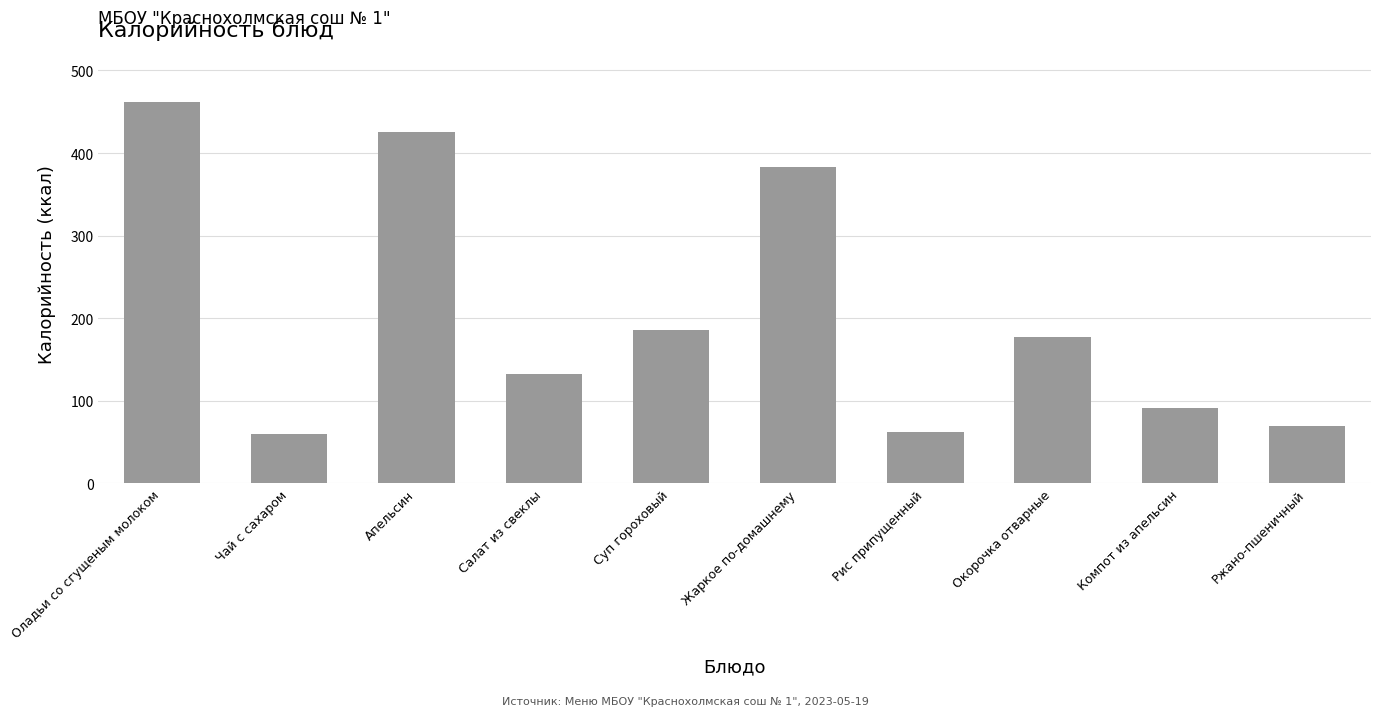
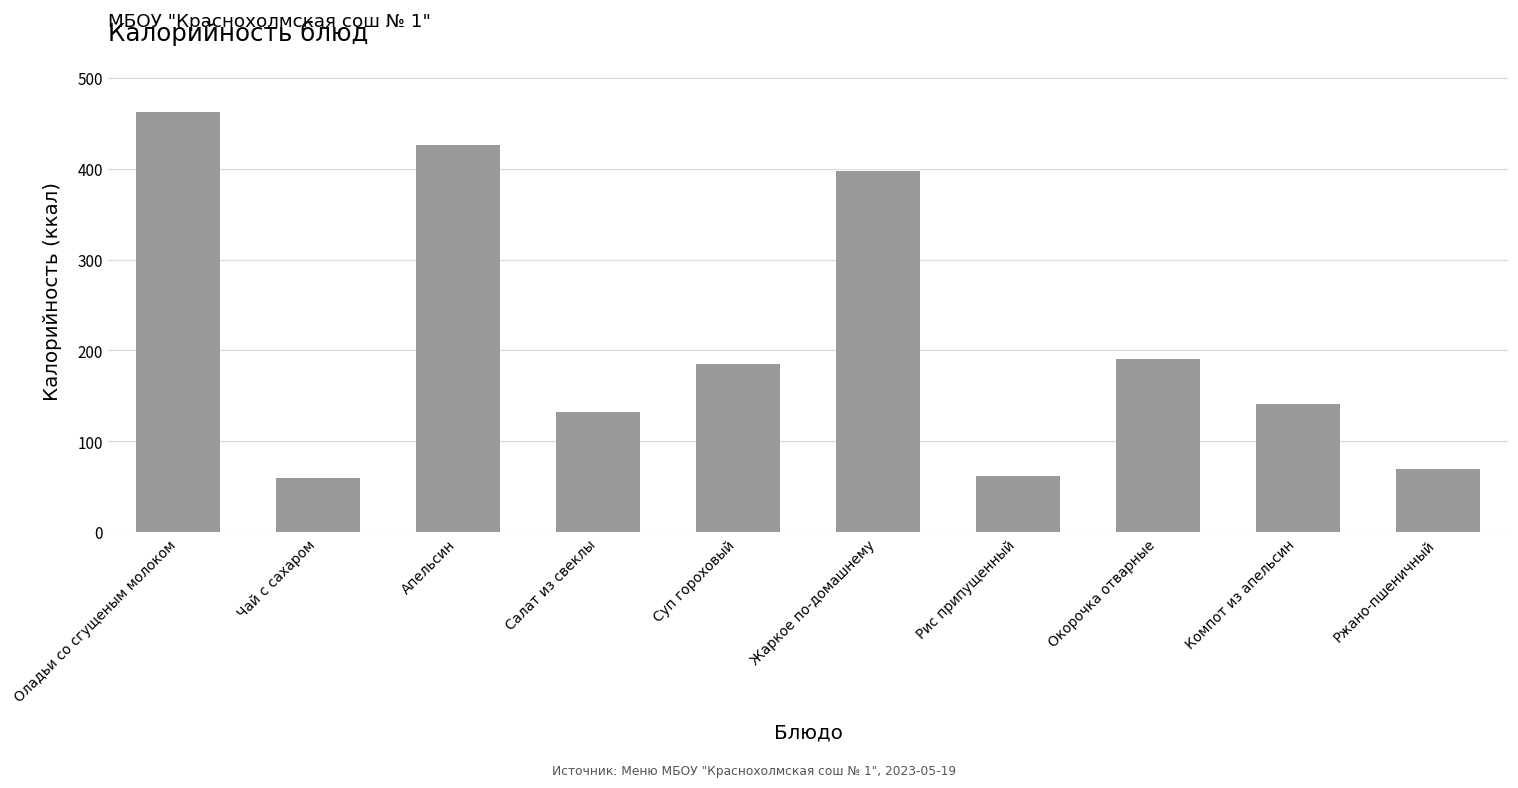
  {
    "Оладьи со сгущеным молоком": 460,
    "Чай с сахаром": 60,
    "Апельсин": 430,
    "Салат из свеклы": 130,
    "Суп гороховый": 190,
-   "Жаркое по-домашнему": 380,
+   "Жаркое по-домашнему": 400,
    "Рис припущенный": 60,
-   "Окорочка отварные": 180,
-   "Компот из апельсин": 90,
+   "Окорочка отварные": 190,
+   "Компот из апельсин": 140,
    "Ржано-пшеничный": 70
  }
